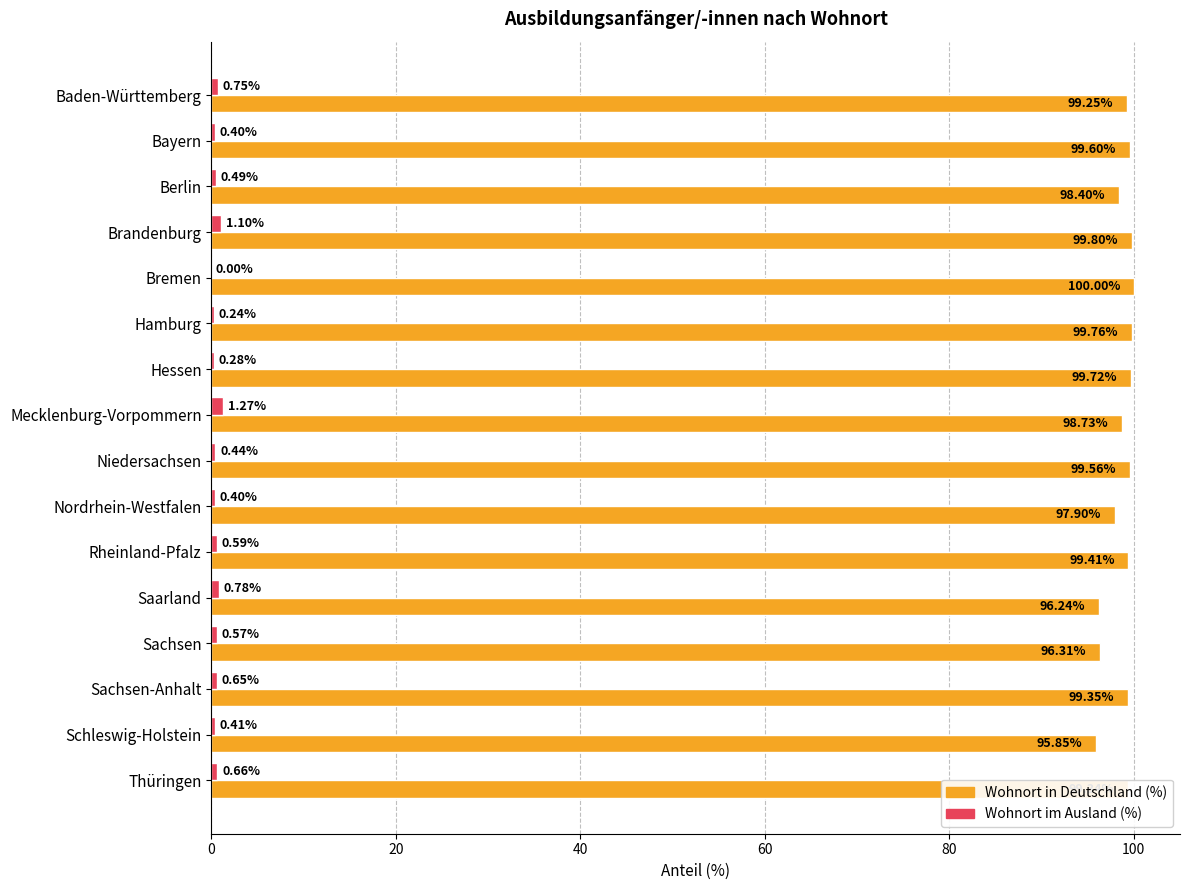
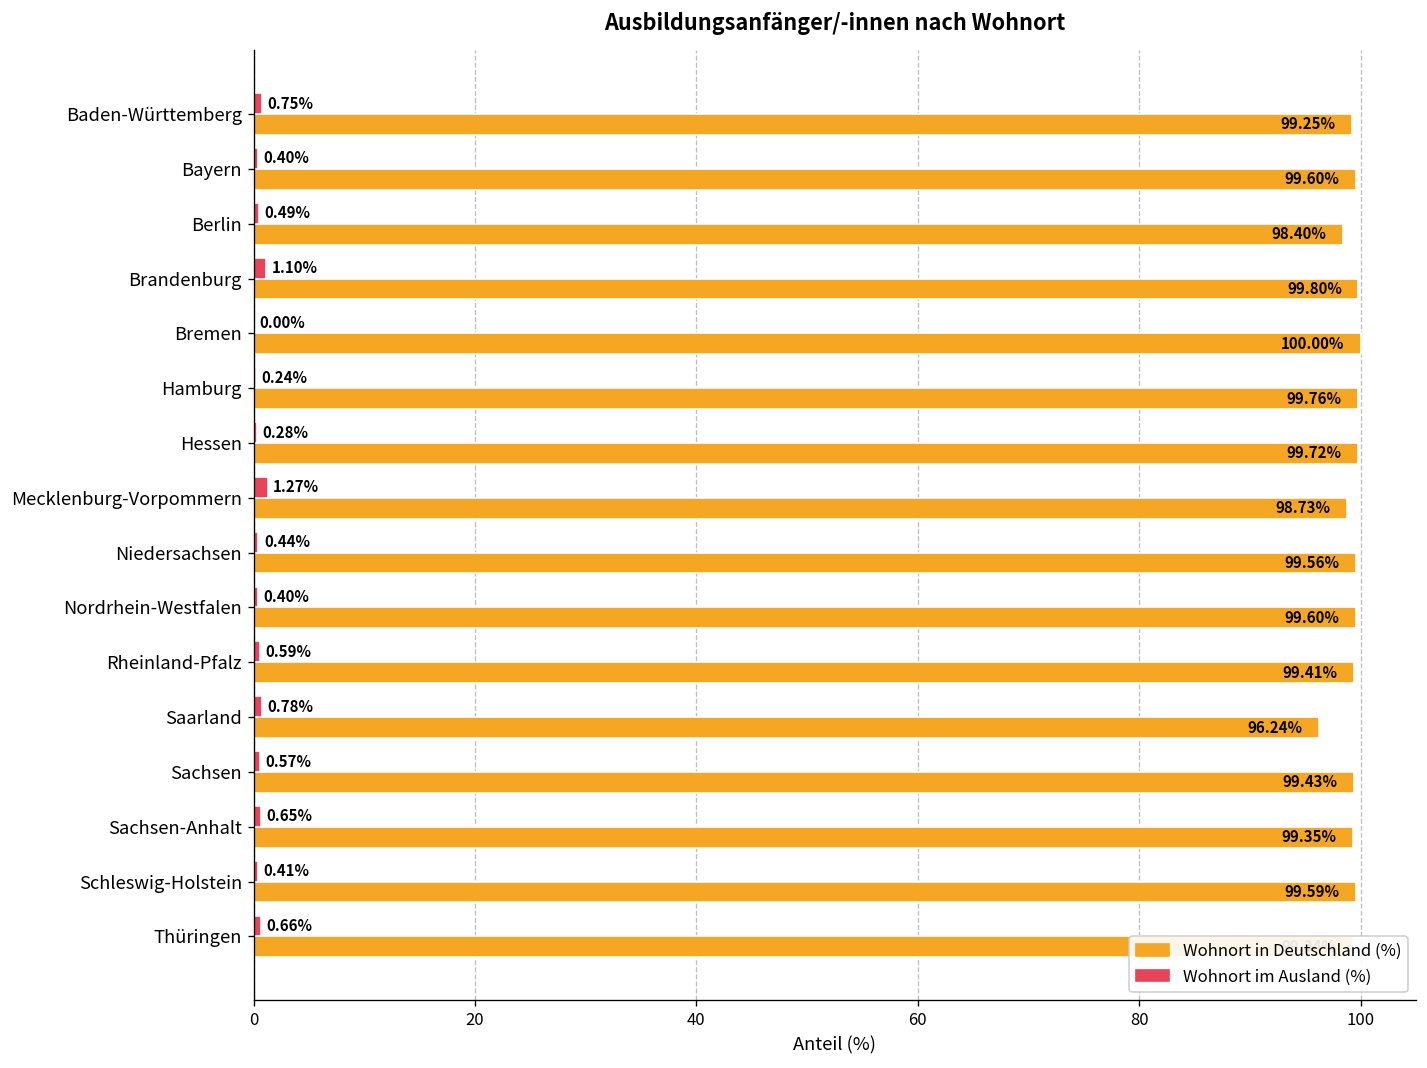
  {
    "Wohnort in Deutschland (%)": {
      "Baden-Württemberg": "99.25%",
      "Bayern": "99.60%",
      "Berlin": "98.40%",
      "Brandenburg": "99.80%",
      "Bremen": "100.00%",
      "Hamburg": "99.76%",
      "Hessen": "99.72%",
      "Mecklenburg-Vorpommern": "98.73%",
      "Niedersachsen": "99.56%",
-     "Nordrhein-Westfalen": "97.90%",
+     "Nordrhein-Westfalen": "99.60%",
      "Rheinland-Pfalz": "99.41%",
      "Saarland": "96.24%",
-     "Sachsen": "96.31%",
+     "Sachsen": "99.43%",
      "Sachsen-Anhalt": "99.35%",
-     "Schleswig-Holstein": "95.85%"
+     "Schleswig-Holstein": "99.59%"
    },
    "Wohnort im Ausland (%)": {
      "Baden-Württemberg": "0.75%",
      "Bayern": "0.40%",
      "Berlin": "0.49%",
      "Brandenburg": "1.10%",
      "Bremen": "0.00%",
      "Hamburg": "0.24%",
      "Hessen": "0.28%",
      "Mecklenburg-Vorpommern": "1.27%",
      "Niedersachsen": "0.44%",
      "Nordrhein-Westfalen": "0.40%",
      "Rheinland-Pfalz": "0.59%",
      "Saarland": "0.78%",
      "Sachsen": "0.57%",
      "Sachsen-Anhalt": "0.65%",
      "Schleswig-Holstein": "0.41%",
      "Thüringen": "0.66%"
    }
  }
